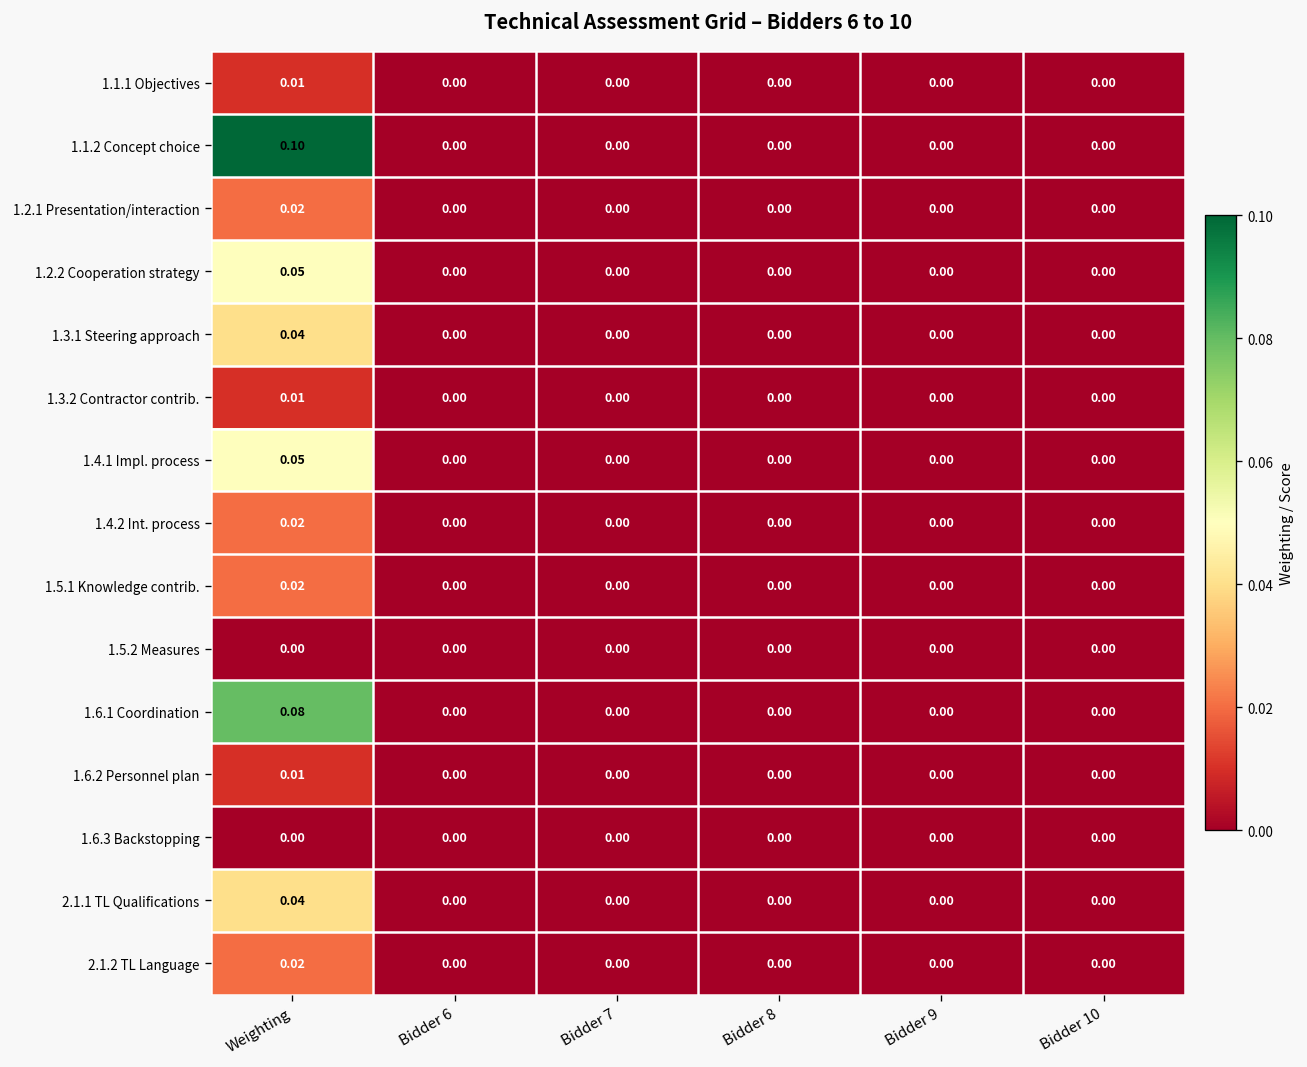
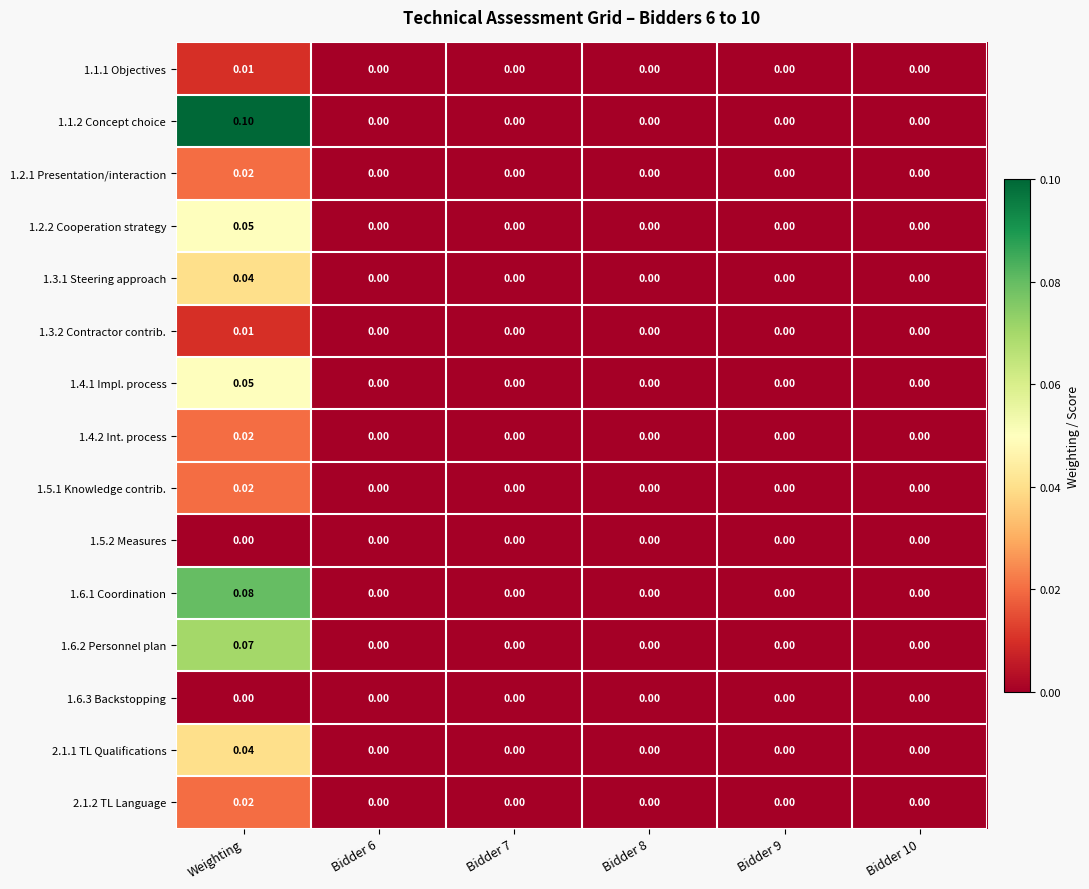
  {
    "1.1.1 Objectives": {
      "Weighting": 0.01,
      "Bidder 6": 0.00,
      "Bidder 7": 0.00,
      "Bidder 8": 0.00,
      "Bidder 9": 0.00,
      "Bidder 10": 0.00
    },
    "1.1.2 Concept choice": {
      "Weighting": 0.10,
      "Bidder 6": 0.00,
      "Bidder 7": 0.00,
      "Bidder 8": 0.00,
      "Bidder 9": 0.00,
      "Bidder 10": 0.00
    },
    "1.2.1 Presentation/interaction": {
      "Weighting": 0.02,
      "Bidder 6": 0.00,
      "Bidder 7": 0.00,
      "Bidder 8": 0.00,
      "Bidder 9": 0.00,
      "Bidder 10": 0.00
    },
    "1.2.2 Cooperation strategy": {
      "Weighting": 0.05,
      "Bidder 6": 0.00,
      "Bidder 7": 0.00,
      "Bidder 8": 0.00,
      "Bidder 9": 0.00,
      "Bidder 10": 0.00
    },
    "1.3.1 Steering approach": {
      "Weighting": 0.04,
      "Bidder 6": 0.00,
      "Bidder 7": 0.00,
      "Bidder 8": 0.00,
      "Bidder 9": 0.00,
      "Bidder 10": 0.00
    },
    "1.3.2 Contractor contrib.": {
      "Weighting": 0.01,
      "Bidder 6": 0.00,
      "Bidder 7": 0.00,
      "Bidder 8": 0.00,
      "Bidder 9": 0.00,
      "Bidder 10": 0.00
    },
    "1.4.1 Impl. process": {
      "Weighting": 0.05,
      "Bidder 6": 0.00,
      "Bidder 7": 0.00,
      "Bidder 8": 0.00,
      "Bidder 9": 0.00,
      "Bidder 10": 0.00
    },
    "1.4.2 Int. process": {
      "Weighting": 0.02,
      "Bidder 6": 0.00,
      "Bidder 7": 0.00,
      "Bidder 8": 0.00,
      "Bidder 9": 0.00,
      "Bidder 10": 0.00
    },
    "1.5.1 Knowledge contrib.": {
      "Weighting": 0.02,
      "Bidder 6": 0.00,
      "Bidder 7": 0.00,
      "Bidder 8": 0.00,
      "Bidder 9": 0.00,
      "Bidder 10": 0.00
    },
    "1.5.2 Measures": {
      "Weighting": 0.00,
      "Bidder 6": 0.00,
      "Bidder 7": 0.00,
      "Bidder 8": 0.00,
      "Bidder 9": 0.00,
      "Bidder 10": 0.00
    },
    "1.6.1 Coordination": {
      "Weighting": 0.08,
      "Bidder 6": 0.00,
      "Bidder 7": 0.00,
      "Bidder 8": 0.00,
      "Bidder 9": 0.00,
      "Bidder 10": 0.00
    },
    "1.6.2 Personnel plan": {
-     "Weighting": 0.01,
+     "Weighting": 0.07,
      "Bidder 6": 0.00,
      "Bidder 7": 0.00,
      "Bidder 8": 0.00,
      "Bidder 9": 0.00,
      "Bidder 10": 0.00
    },
    "1.6.3 Backstopping": {
      "Weighting": 0.00,
      "Bidder 6": 0.00,
      "Bidder 7": 0.00,
      "Bidder 8": 0.00,
      "Bidder 9": 0.00,
      "Bidder 10": 0.00
    },
    "2.1.1 TL Qualifications": {
      "Weighting": 0.04,
      "Bidder 6": 0.00,
      "Bidder 7": 0.00,
      "Bidder 8": 0.00,
      "Bidder 9": 0.00,
      "Bidder 10": 0.00
    },
    "2.1.2 TL Language": {
      "Weighting": 0.02,
      "Bidder 6": 0.00,
      "Bidder 7": 0.00,
      "Bidder 8": 0.00,
      "Bidder 9": 0.00,
      "Bidder 10": 0.00
    }
  }
